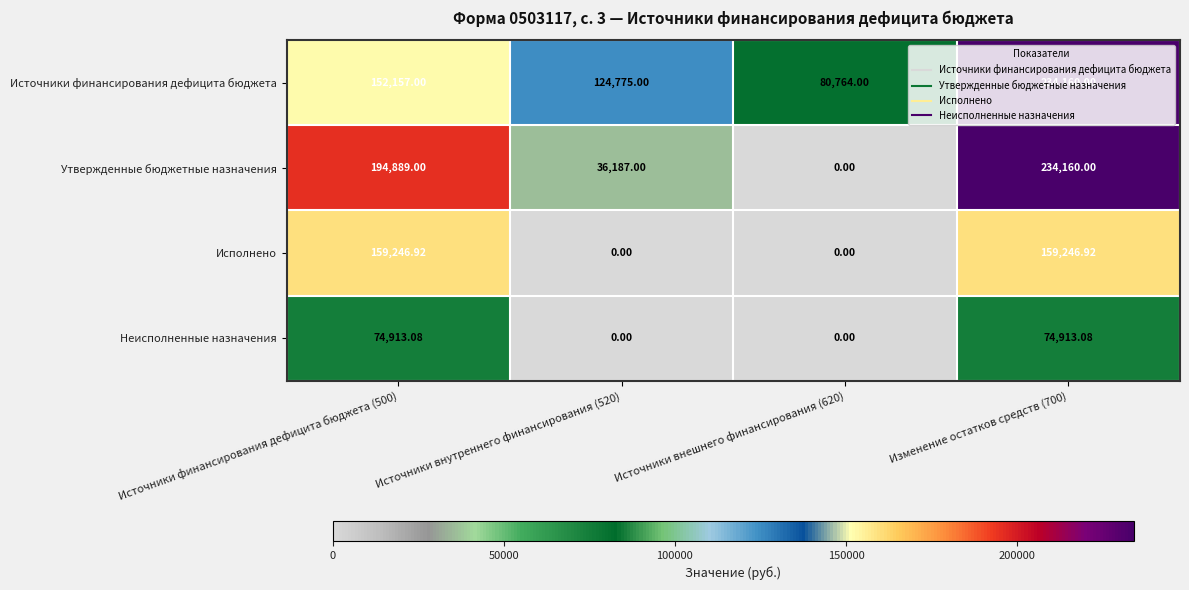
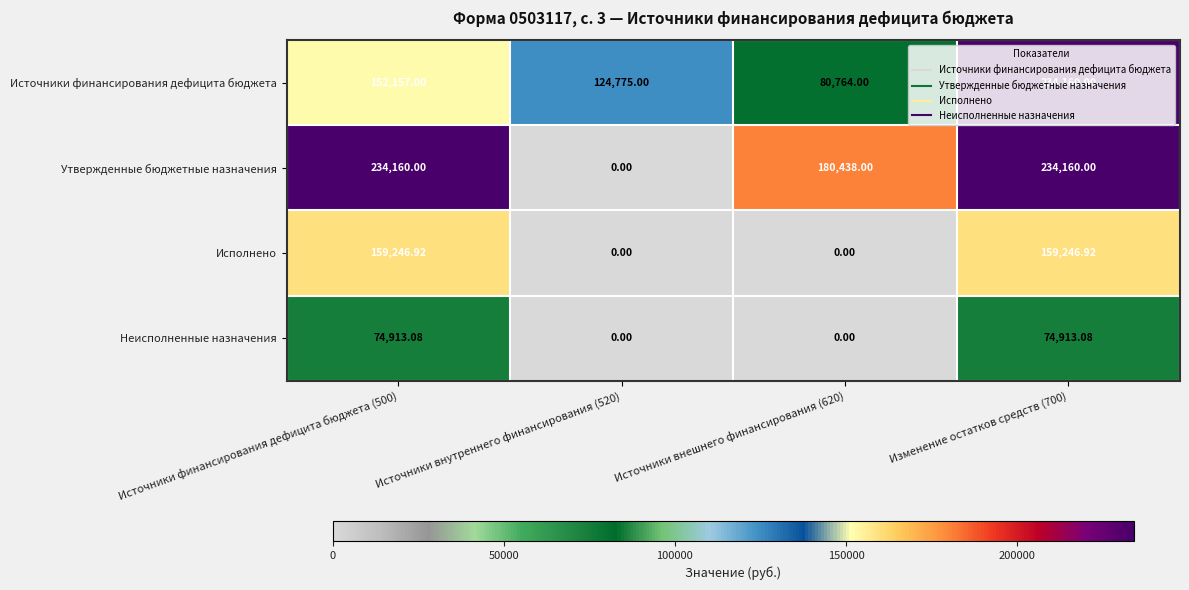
  {
    "Источники финансирования дефицита бюджета": {
      "Источники финансирования дефицита бюджета (500)": "152,157.00",
      "Источники внутреннего финансирования (520)": "124,775.00",
      "Источники внешнего финансирования (620)": "80,764.00"
    },
    "Утвержденные бюджетные назначения": {
-     "Источники финансирования дефицита бюджета (500)": "194,889.00",
-     "Источники внутреннего финансирования (520)": "36,187.00",
-     "Источники внешнего финансирования (620)": "0.00",
+     "Источники финансирования дефицита бюджета (500)": "234,160.00",
+     "Источники внутреннего финансирования (520)": "0.00",
+     "Источники внешнего финансирования (620)": "180,438.00",
      "Изменение остатков средств (700)": "234,160.00"
    },
    "Исполнено": {
      "Источники финансирования дефицита бюджета (500)": "159,246.92",
      "Источники внутреннего финансирования (520)": "0.00",
      "Источники внешнего финансирования (620)": "0.00",
      "Изменение остатков средств (700)": "159,246.92"
    },
    "Неисполненные назначения": {
      "Источники финансирования дефицита бюджета (500)": "74,913.08",
      "Источники внутреннего финансирования (520)": "0.00",
      "Источники внешнего финансирования (620)": "0.00",
      "Изменение остатков средств (700)": "74,913.08"
    }
  }
